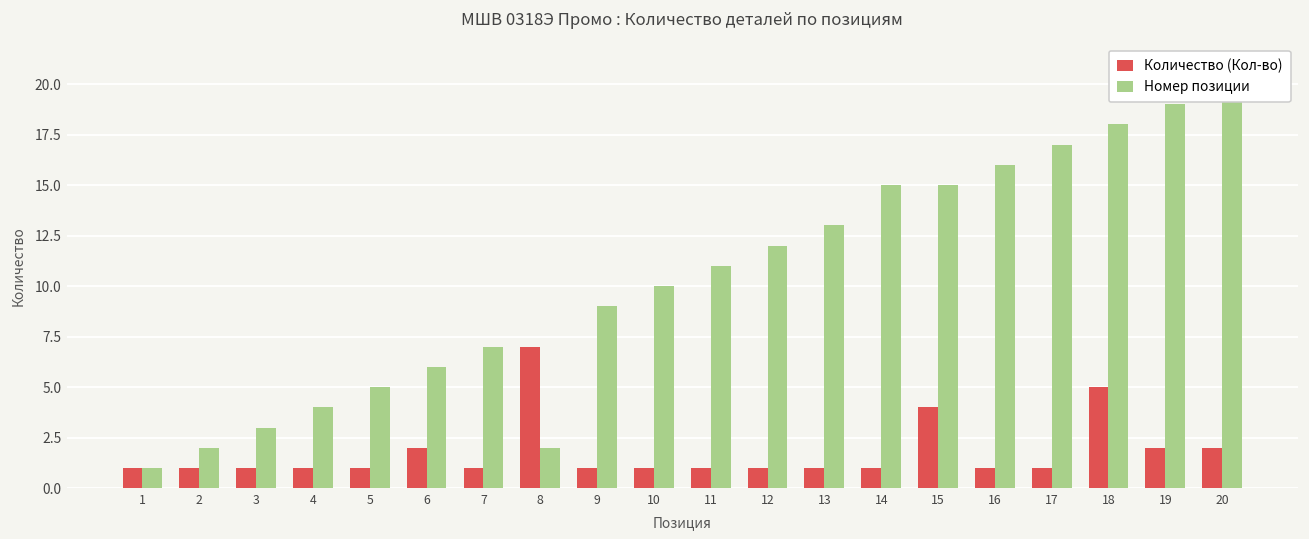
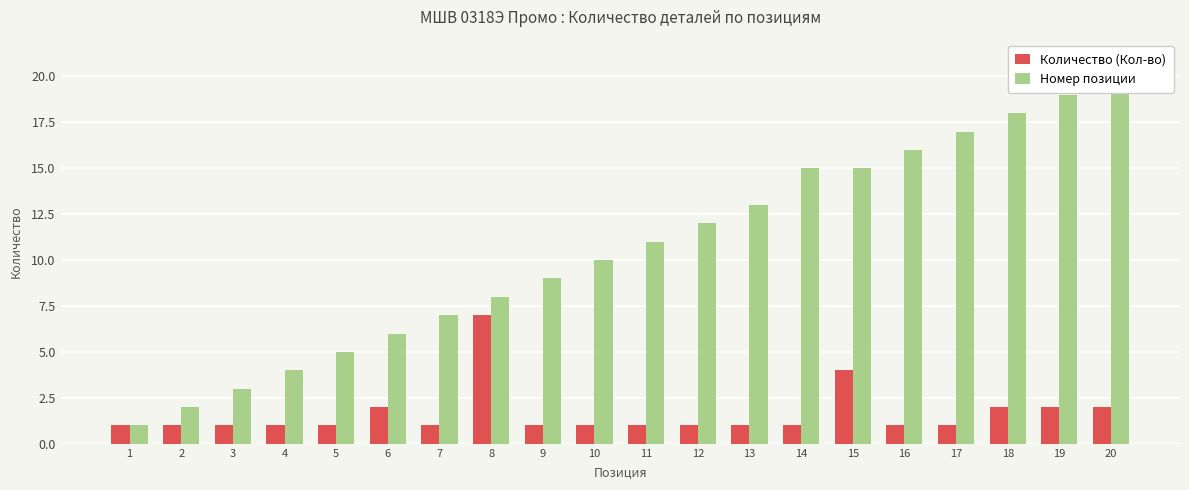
  {
    "Количество (Кол-во)": {
      "1": 1,
      "2": 1,
      "3": 1,
      "4": 1,
      "5": 1,
      "6": 2,
      "7": 1,
      "8": 7,
      "9": 1,
      "10": 1,
      "11": 1,
      "12": 1,
      "13": 1,
      "14": 1,
      "15": 4,
      "16": 1,
      "17": 1,
-     "18": 5,
+     "18": 2,
      "19": 2,
      "20": 2
    },
    "Номер позиции": {
      "1": 1,
      "2": 2,
      "3": 3,
      "4": 4,
      "5": 5,
      "6": 6,
      "7": 7,
-     "8": 2,
+     "8": 8,
      "9": 9,
      "10": 10,
      "11": 11,
      "12": 12,
      "13": 13,
      "14": 15,
      "15": 15,
      "16": 16,
      "17": 17,
      "18": 18,
      "19": 19
    }
  }
